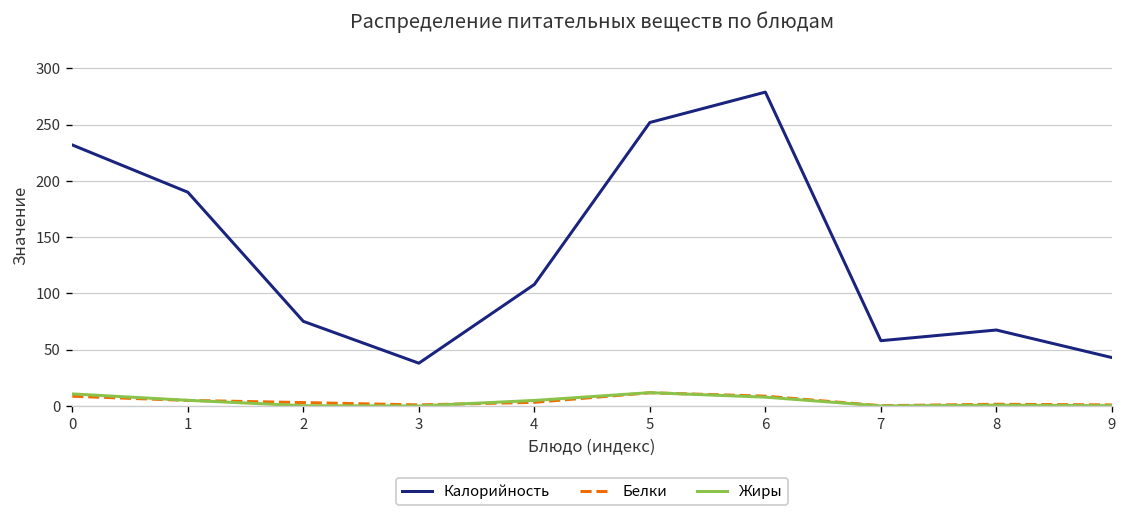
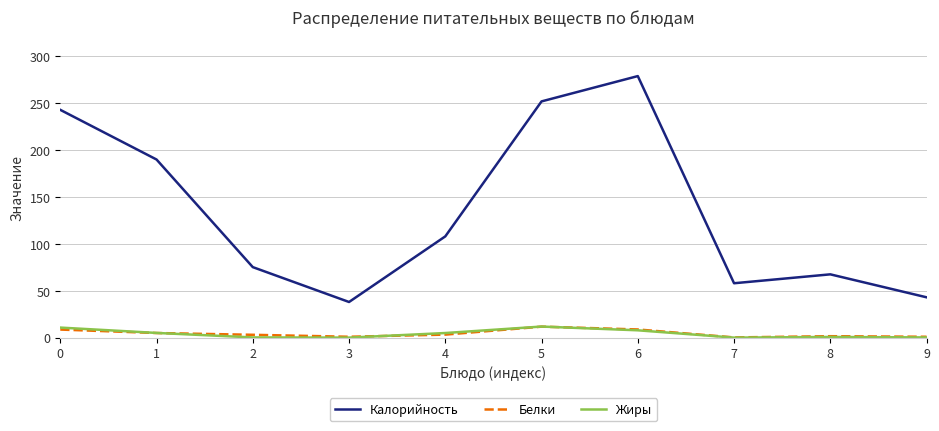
  {
    "Калорийность": {
-     "0": 230,
+     "0": 240,
      "1": 190,
      "2": 80,
      "3": 40,
      "4": 110,
      "5": 250,
      "6": 280,
      "7": 60,
      "8": 70,
      "9": 40
    },
    "Белки": {
      "2": 0
    },
    "Жиры": {
      "2": 0
    }
  }
